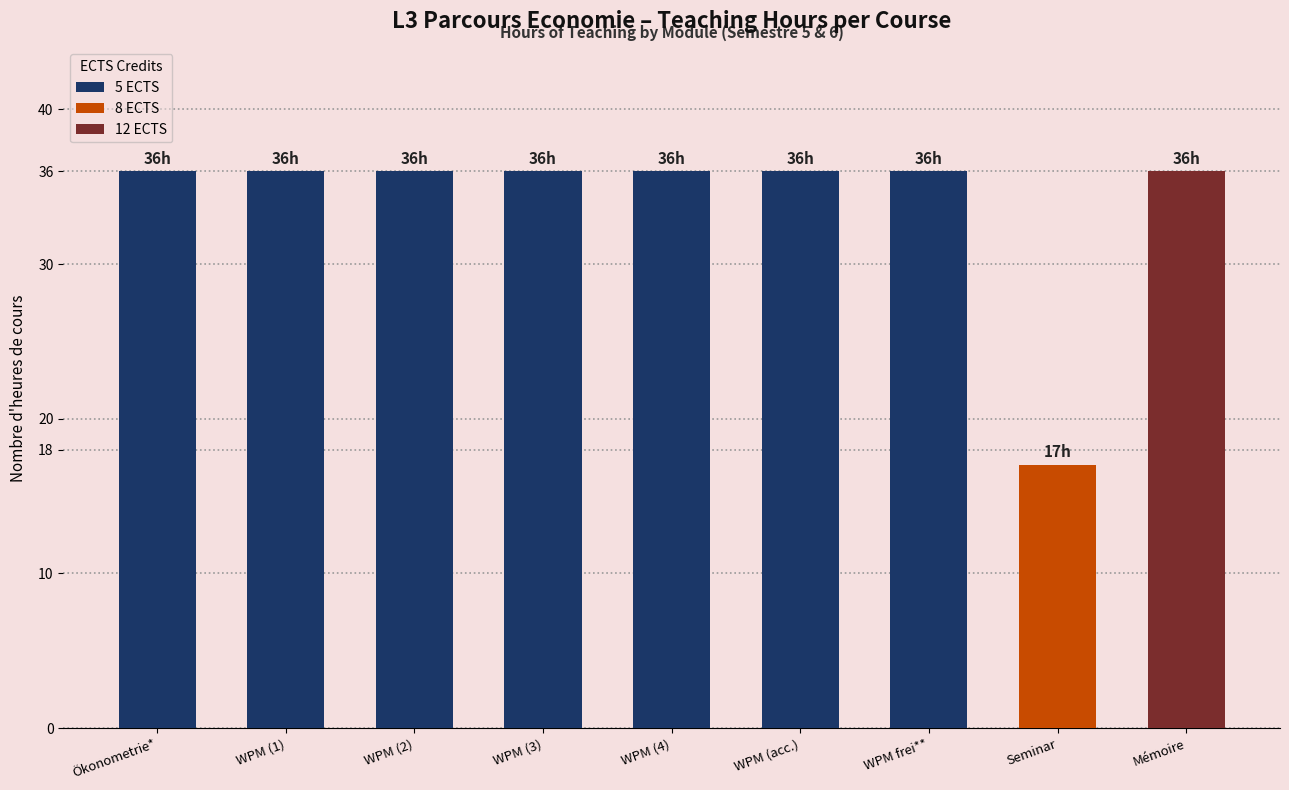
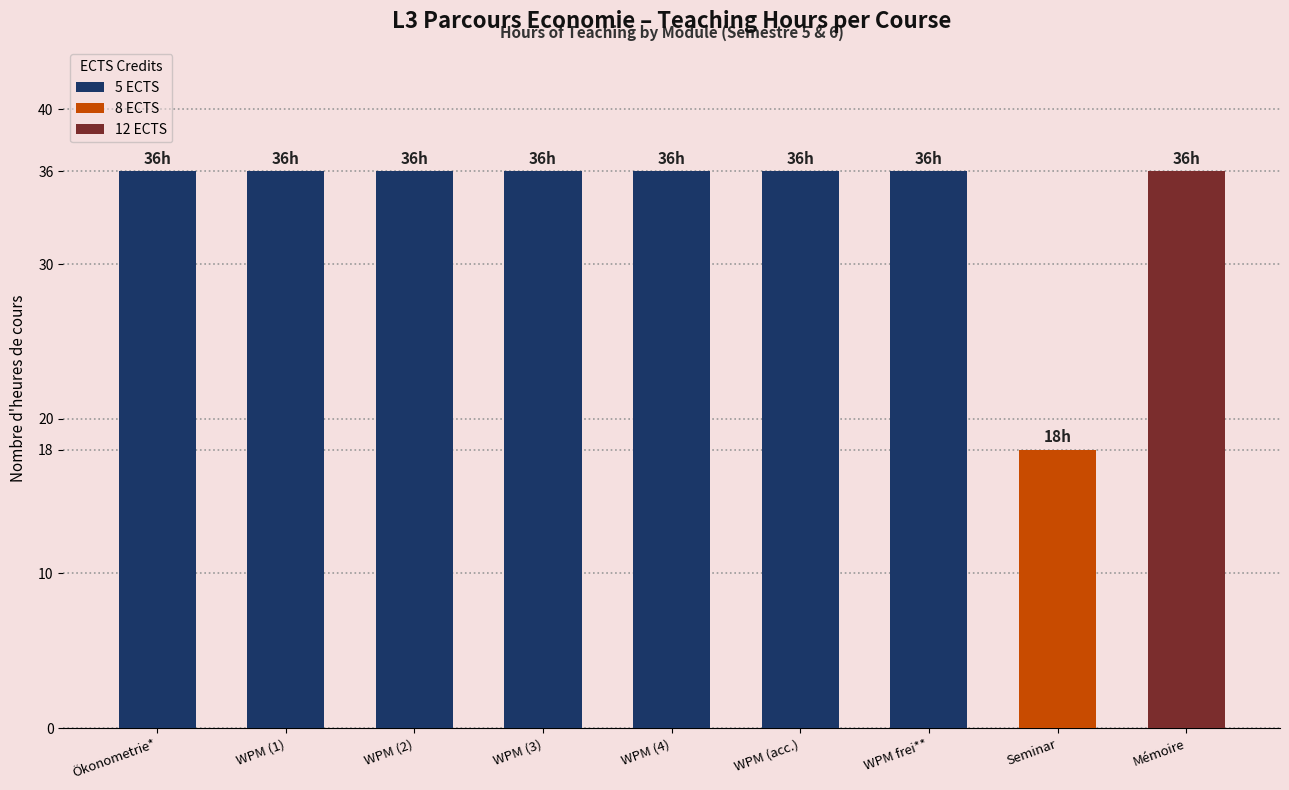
  {
    "8 ECTS": {
-     "Seminar": "17h"
+     "Seminar": "18h"
    },
    "12 ECTS": {
      "Mémoire": "36h"
    }
  }
